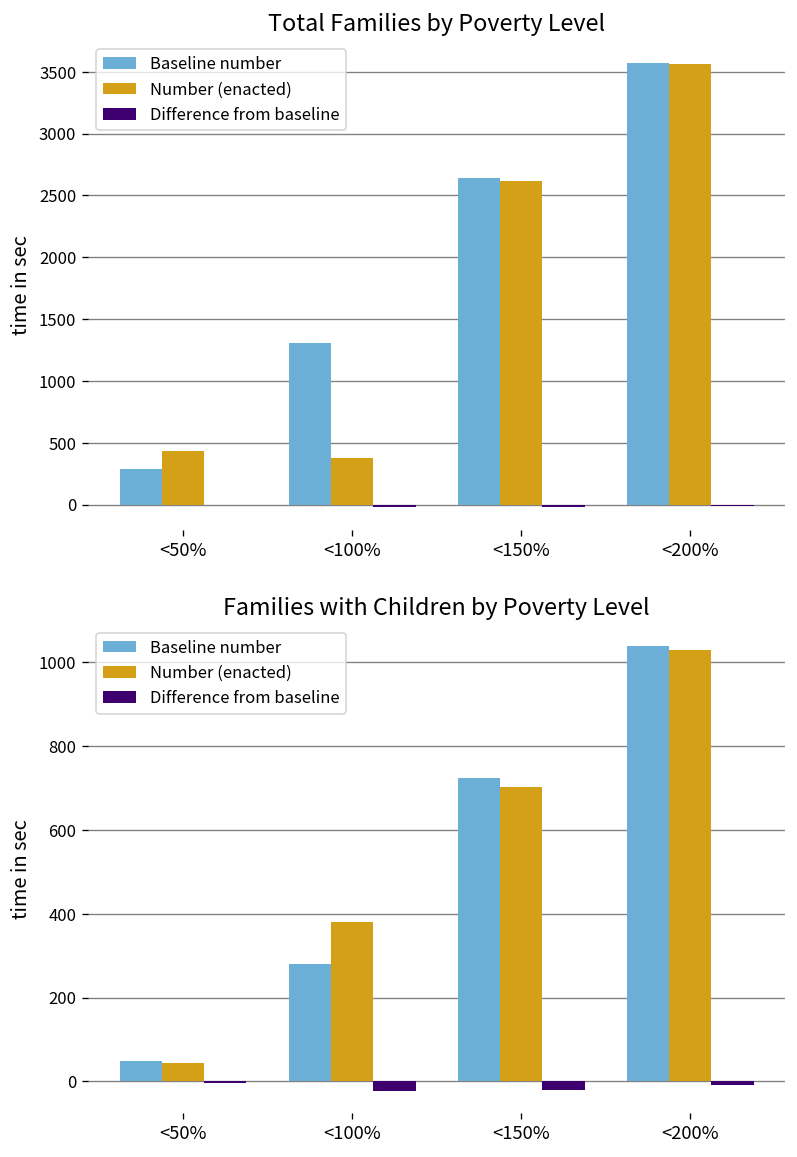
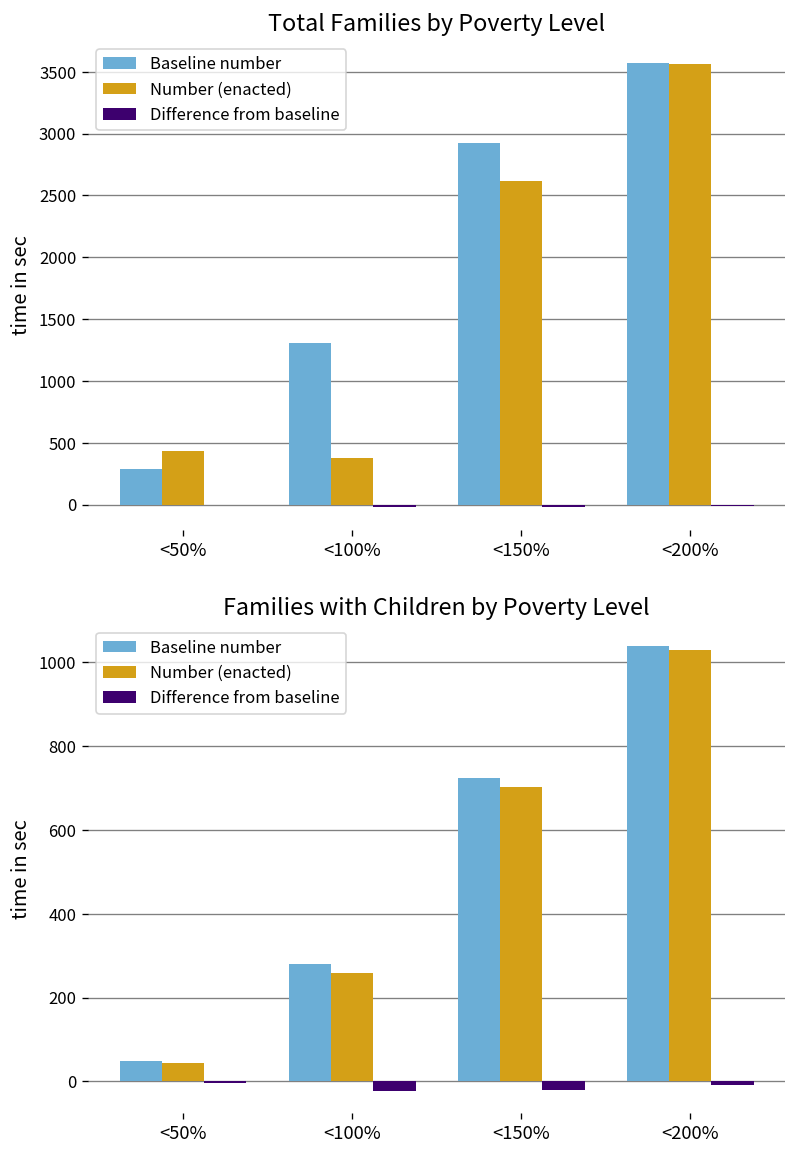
  {
    "Total Families by Poverty Level": {
      "Baseline number": {
        "<50%": 290,
        "<100%": 1310,
-       "<150%": 2640,
+       "<150%": 2930,
        "<200%": 3570
      },
      "Number (enacted)": {
        "<50%": 440,
        "<100%": 370,
        "<150%": 2620,
        "<200%": 3560
      }
    },
    "Families with Children by Poverty Level": {
      "Baseline number": {
        "<50%": 50,
        "<100%": 280,
        "<150%": 720,
        "<200%": 1040
      },
      "Number (enacted)": {
        "<50%": 50,
-       "<100%": 380,
+       "<100%": 260,
        "<150%": 700,
        "<200%": 1030
      },
      "Difference from baseline": {
        "<100%": -20,
        "<150%": -20,
        "<200%": -10
      }
    }
  }
